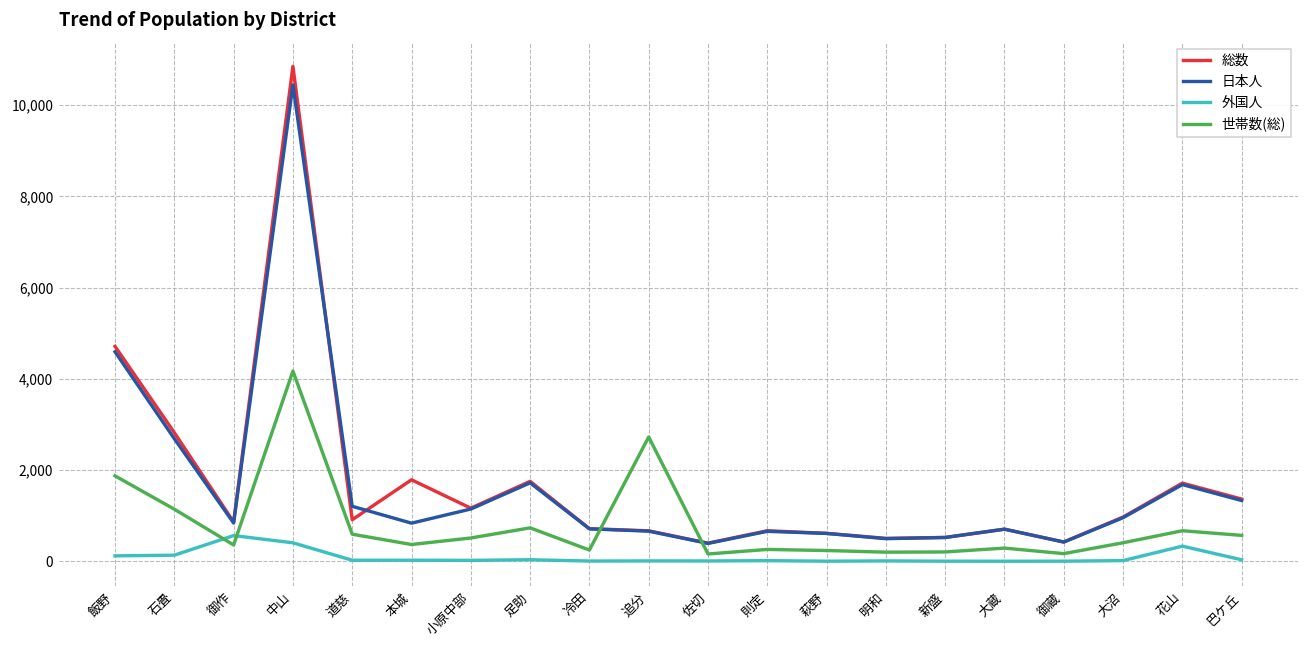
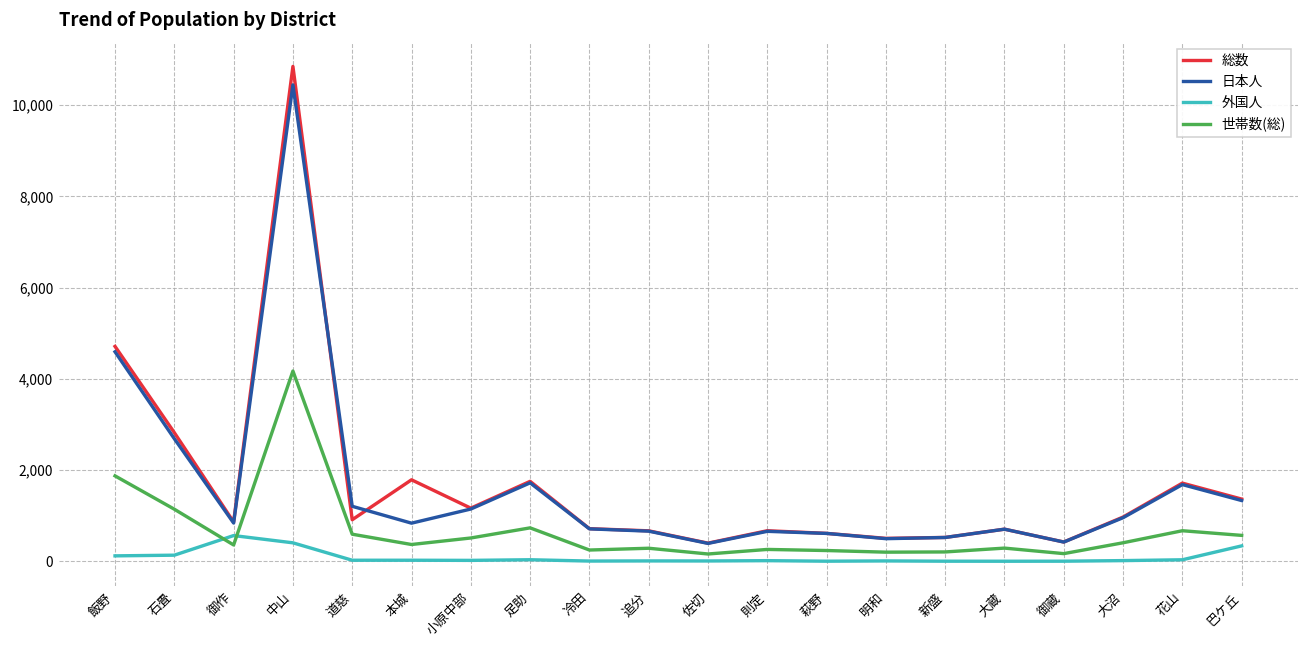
  {
    "総数": {
      "飯野": "4,700",
      "石畳": "2,800",
      "中山": "10,900",
      "道慈": "900",
      "本城": "1,800"
    },
    "日本人": {
      "飯野": "4,600",
      "石畳": "2,700",
      "中山": "10,400",
      "道慈": "1,200",
      "本城": "800"
    },
    "外国人": {
      "飯野": "100",
      "石畳": "100",
      "御作": "600",
      "中山": "400",
      "道慈": "0",
      "本城": "0",
      "小原中部": "0",
      "足助": "0",
      "冷田": "0",
      "追分": "0",
      "佐切": "0",
      "則定": "0",
      "萩野": "0",
      "明和": "0",
      "新盛": "0",
      "大蔵": "0",
      "御蔵": "0",
      "大沼": "0",
-     "花山": "300",
-     "巴ケ丘": "0"
+     "花山": "0",
+     "巴ケ丘": "300"
    },
    "世帯数(総)": {
      "飯野": "1,900",
      "石畳": "1,100",
      "御作": "400",
      "中山": "4,200",
      "道慈": "600",
      "本城": "400",
      "小原中部": "500",
      "足助": "700",
      "冷田": "200",
-     "追分": "2,700",
+     "追分": "300",
      "佐切": "200",
      "則定": "300",
      "萩野": "200",
      "明和": "200",
      "新盛": "200",
      "大蔵": "300",
      "御蔵": "200",
      "大沼": "400",
      "花山": "700",
      "巴ケ丘": "600"
    }
  }
